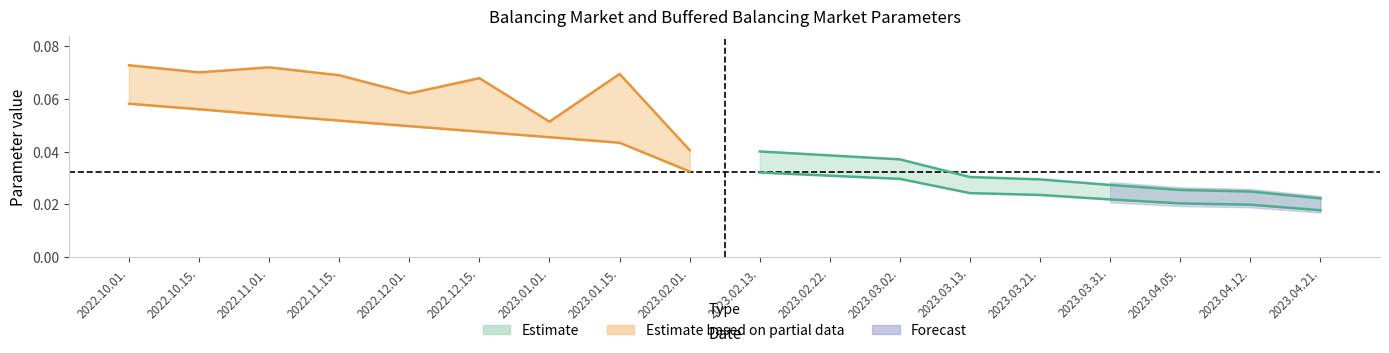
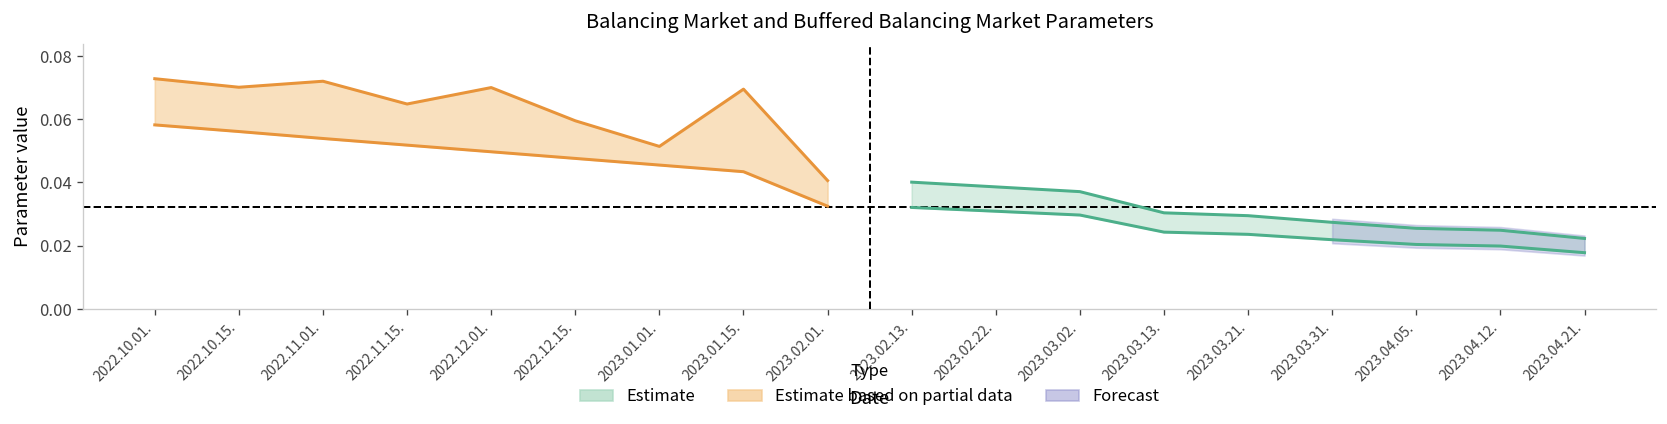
  {
    "Estimate based on partial data": {
      "2022.10.01.": 0.073,
      "2022.10.15.": 0.070,
      "2022.11.01.": 0.072,
-     "2022.11.15.": 0.069,
-     "2022.12.01.": 0.062,
-     "2022.12.15.": 0.068,
+     "2022.11.15.": 0.065,
+     "2022.12.01.": 0.070,
+     "2022.12.15.": 0.060,
      "2023.01.01.": 0.051,
      "2023.01.15.": 0.070,
      "2023.02.01.": 0.041
    }
  }
